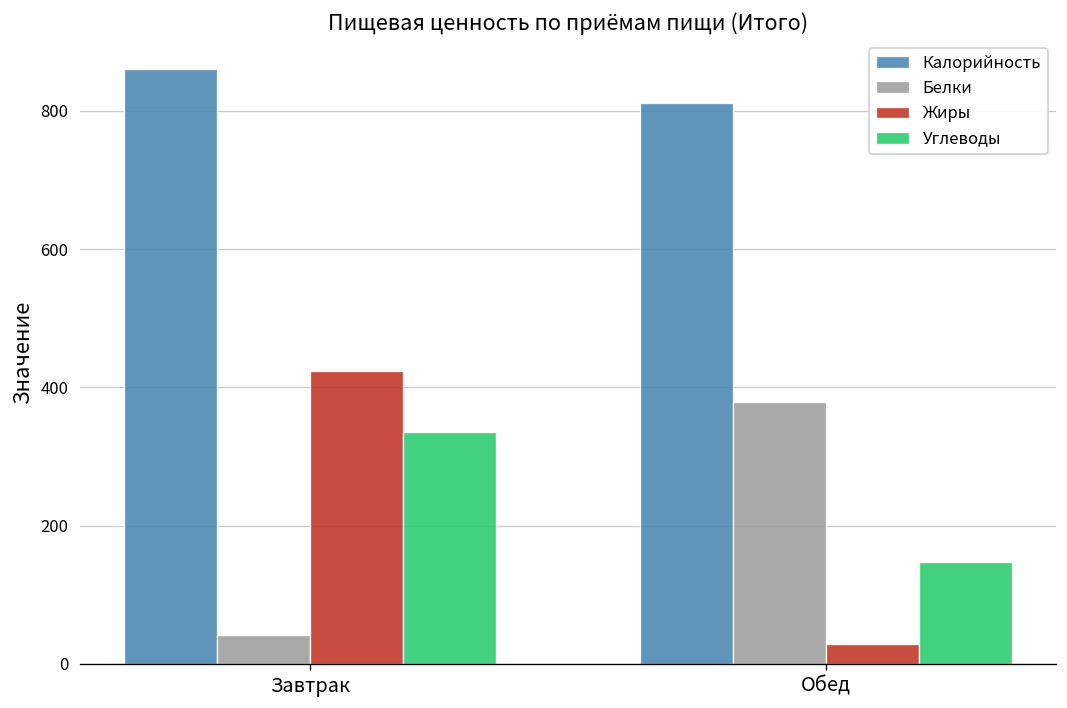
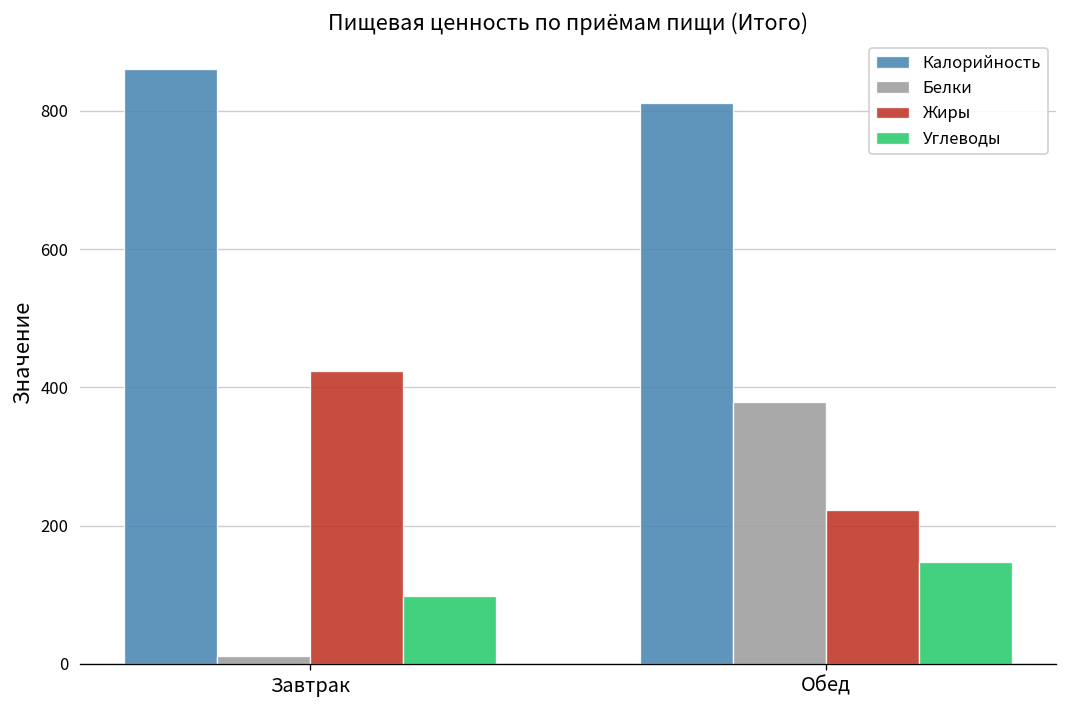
  {
    "Калорийность": {
      "Завтрак": 860,
      "Обед": 810
    },
    "Белки": {
-     "Завтрак": 40,
+     "Завтрак": 10,
      "Обед": 380
    },
    "Жиры": {
      "Завтрак": 420,
-     "Обед": 30
+     "Обед": 220
    },
    "Углеводы": {
-     "Завтрак": 340,
+     "Завтрак": 100,
      "Обед": 150
    }
  }
